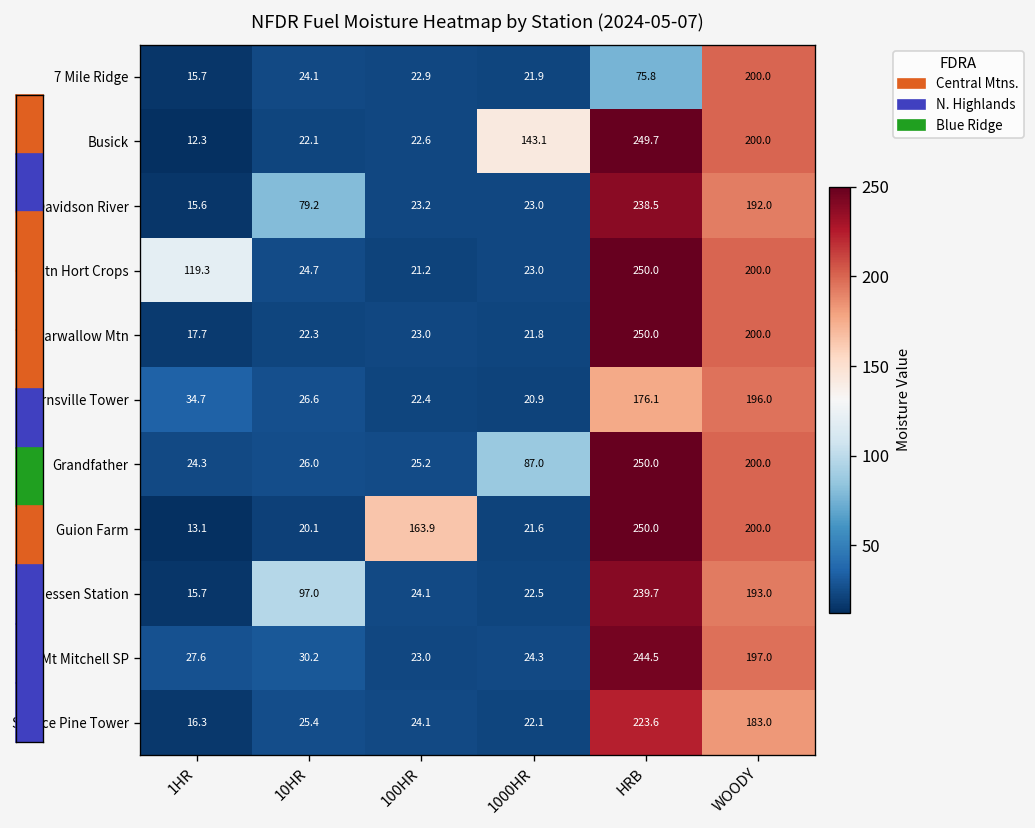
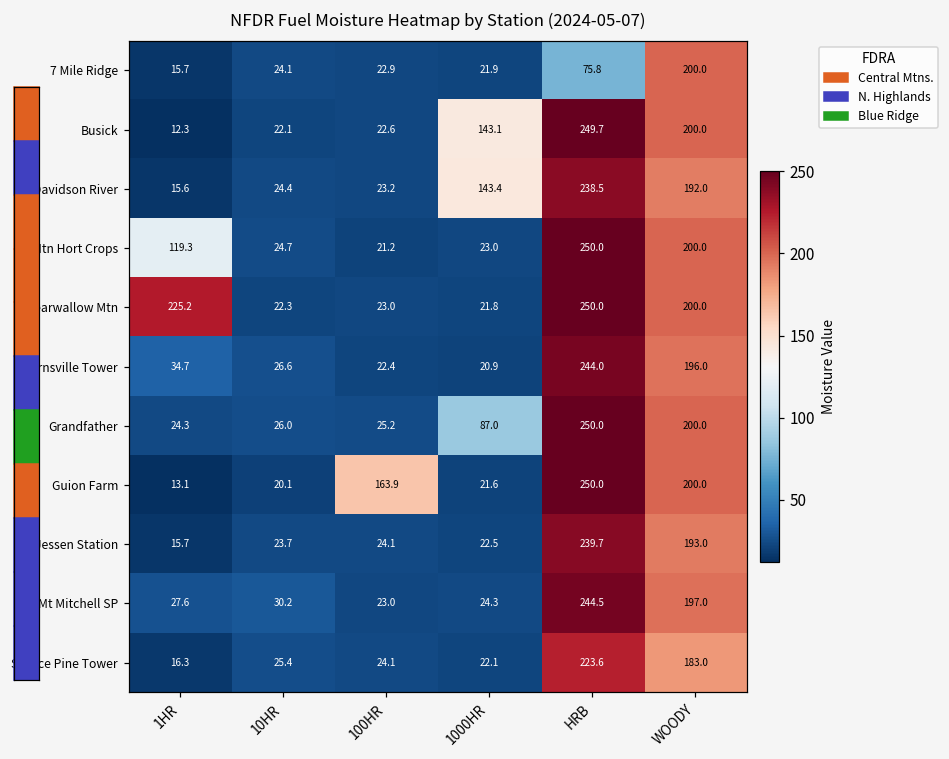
  {
    "7 Mile Ridge": {
      "1HR": 15.7,
      "10HR": 24.1,
      "100HR": 22.9,
      "1000HR": 21.9,
      "HRB": 75.8,
      "WOODY": 200.0
    },
    "Busick": {
      "1HR": 12.3,
      "10HR": 22.1,
      "100HR": 22.6,
      "1000HR": 143.1,
      "HRB": 249.7,
      "WOODY": 200.0
    },
    "Davidson River": {
      "1HR": 15.6,
-     "10HR": 79.2,
+     "10HR": 24.4,
      "100HR": 23.2,
-     "1000HR": 23.0,
+     "1000HR": 143.4,
      "HRB": 238.5,
      "WOODY": 192.0
    },
    "Mtn Hort Crops": {
      "1HR": 119.3,
      "10HR": 24.7,
      "100HR": 21.2,
      "1000HR": 23.0,
      "HRB": 250.0,
      "WOODY": 200.0
    },
    "Bearwallow Mtn": {
-     "1HR": 17.7,
+     "1HR": 225.2,
      "10HR": 22.3,
      "100HR": 23.0,
      "1000HR": 21.8,
      "HRB": 250.0,
      "WOODY": 200.0
    },
    "Burnsville Tower": {
      "1HR": 34.7,
      "10HR": 26.6,
      "100HR": 22.4,
      "1000HR": 20.9,
-     "HRB": 176.1,
+     "HRB": 244.0,
      "WOODY": 196.0
    },
    "Grandfather": {
      "1HR": 24.3,
      "10HR": 26.0,
      "100HR": 25.2,
      "1000HR": 87.0,
      "HRB": 250.0,
      "WOODY": 200.0
    },
    "Guion Farm": {
      "1HR": 13.1,
      "10HR": 20.1,
      "100HR": 163.9,
      "1000HR": 21.6,
      "HRB": 250.0,
      "WOODY": 200.0
    },
    "Jessen Station": {
      "1HR": 15.7,
-     "10HR": 97.0,
+     "10HR": 23.7,
      "100HR": 24.1,
      "1000HR": 22.5,
      "HRB": 239.7,
      "WOODY": 193.0
    },
    "Mt Mitchell SP": {
      "1HR": 27.6,
      "10HR": 30.2,
      "100HR": 23.0,
      "1000HR": 24.3,
      "HRB": 244.5,
      "WOODY": 197.0
    },
    "Spruce Pine Tower": {
      "1HR": 16.3,
      "10HR": 25.4,
      "100HR": 24.1,
      "1000HR": 22.1,
      "HRB": 223.6,
      "WOODY": 183.0
    }
  }
